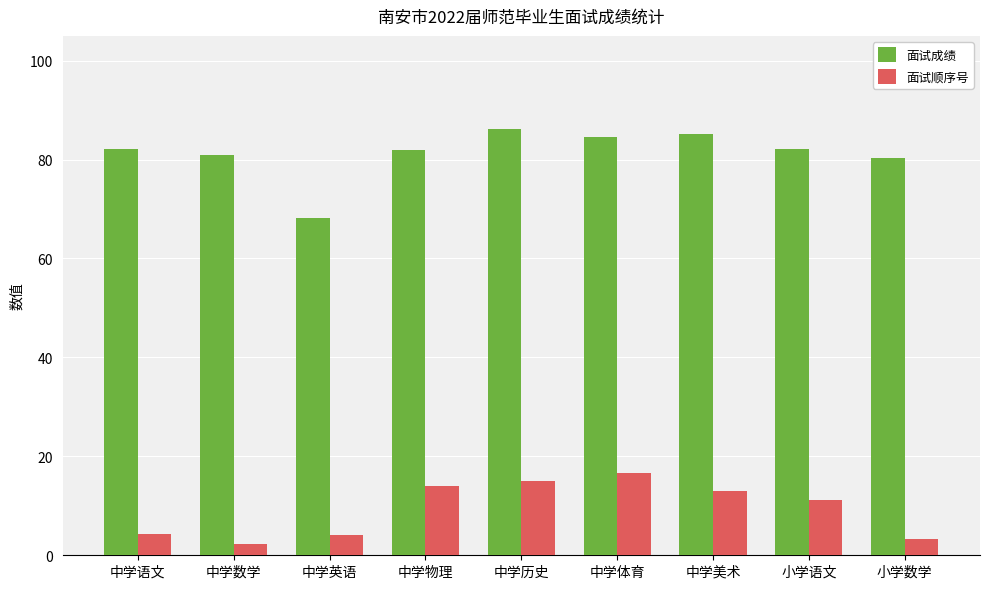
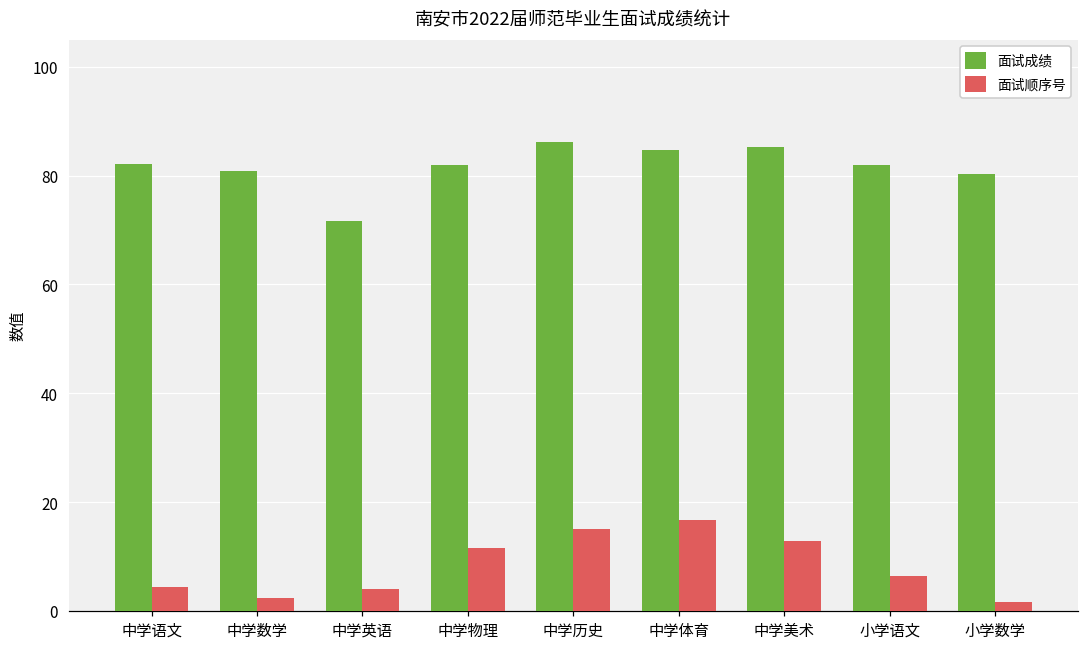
  {
    "面试成绩": {
      "中学语文": 82,
      "中学数学": 81,
-     "中学英语": 68,
+     "中学英语": 72,
      "中学物理": 82,
      "中学历史": 86,
      "中学体育": 85,
      "中学美术": 85,
      "小学语文": 82,
      "小学数学": 80
    },
    "面试顺序号": {
      "中学语文": 4,
      "中学数学": 2,
      "中学英语": 4,
-     "中学物理": 14,
+     "中学物理": 12,
      "中学历史": 15,
      "中学体育": 17,
      "中学美术": 13,
-     "小学语文": 11,
-     "小学数学": 3
+     "小学语文": 6,
+     "小学数学": 2
    }
  }
